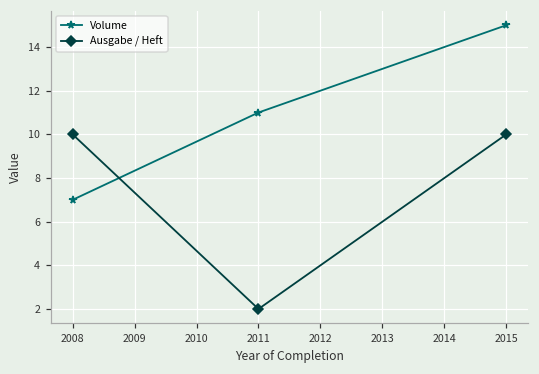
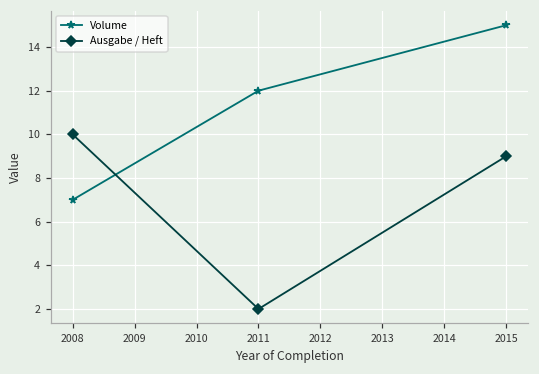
  {
    "Volume": {
      "2008": 7,
-     "2011": 11,
+     "2011": 12,
      "2015": 15
    },
    "Ausgabe / Heft": {
      "2008": 10,
      "2011": 2,
-     "2015": 10
+     "2015": 9
    }
  }
